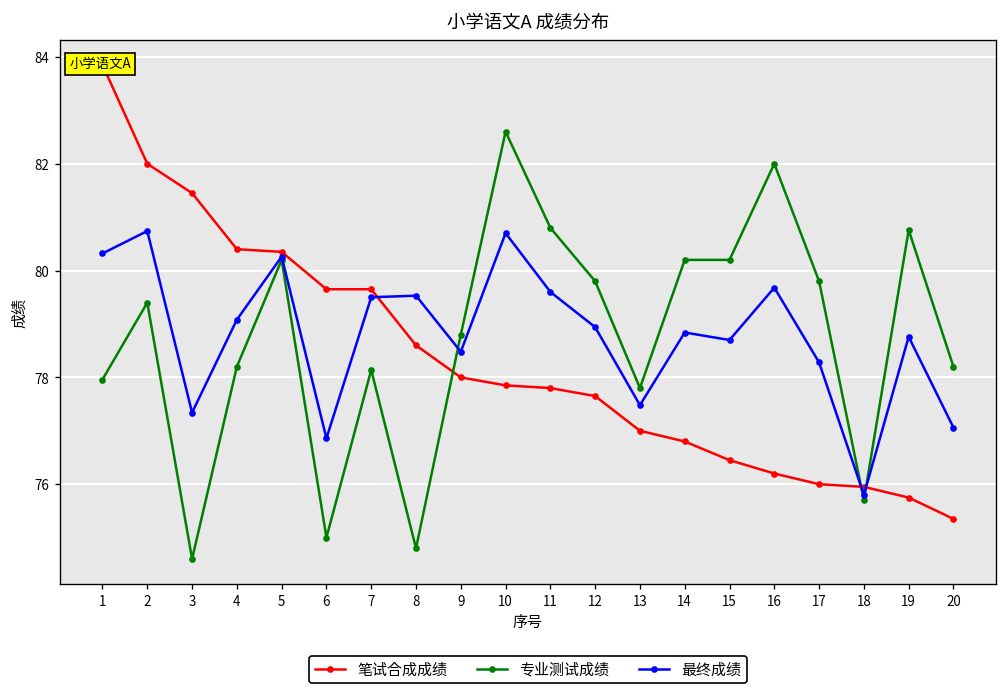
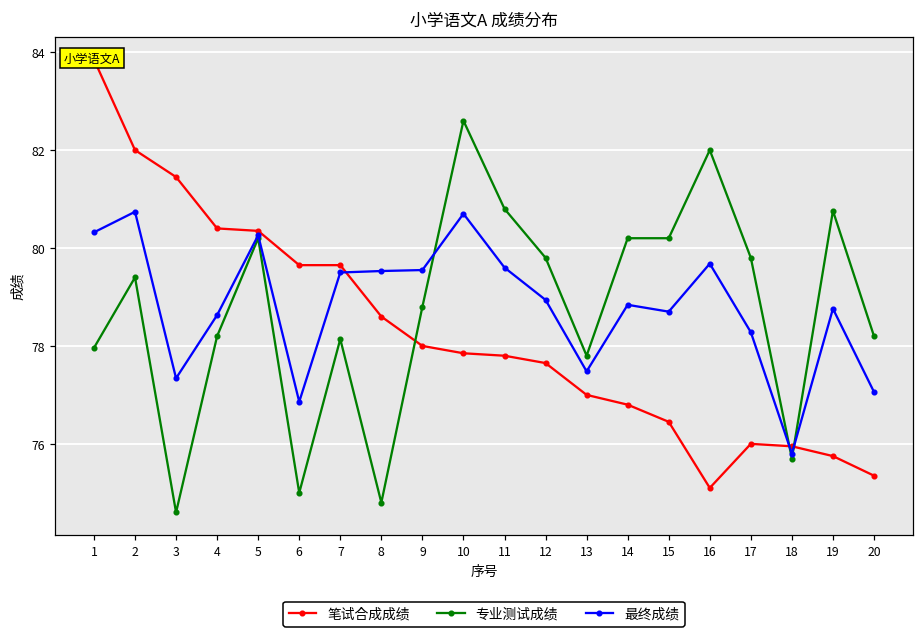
  {
    "笔试合成成绩": {
      "2": 82.0,
      "3": 81.5,
      "4": 80.4,
      "5": 80.4,
      "6": 79.7,
      "7": 79.7,
      "8": 78.6,
      "9": 78.0,
      "10": 77.9,
      "11": 77.8,
      "12": 77.7,
      "13": 77.0,
      "14": 76.8,
      "15": 76.5,
-     "16": 76.2,
+     "16": 75.1,
      "17": 76.0,
      "18": 76.0,
      "19": 75.8,
      "20": 75.4
    },
    "专业测试成绩": {
      "1": 78.0,
      "2": 79.4,
      "3": 74.6,
      "4": 78.2,
      "5": 80.2,
      "6": 75.0,
      "7": 78.1,
      "8": 74.8,
      "9": 78.8,
      "10": 82.6,
      "11": 80.8,
      "12": 79.8,
      "13": 77.8,
      "14": 80.2,
      "15": 80.2,
      "16": 82.0,
      "17": 79.8,
      "18": 75.7,
      "19": 80.8,
      "20": 78.2
    },
    "最终成绩": {
      "1": 80.3,
      "2": 80.7,
      "3": 77.3,
-     "4": 79.1,
+     "4": 78.6,
      "5": 80.3,
      "6": 76.9,
      "7": 79.5,
      "8": 79.5,
-     "9": 78.5,
+     "9": 79.6,
      "10": 80.7,
      "11": 79.6,
      "12": 78.9,
      "13": 77.5,
      "14": 78.8,
      "15": 78.7,
      "16": 79.7,
      "17": 78.3,
      "18": 75.8,
      "19": 78.8,
      "20": 77.1
    }
  }
